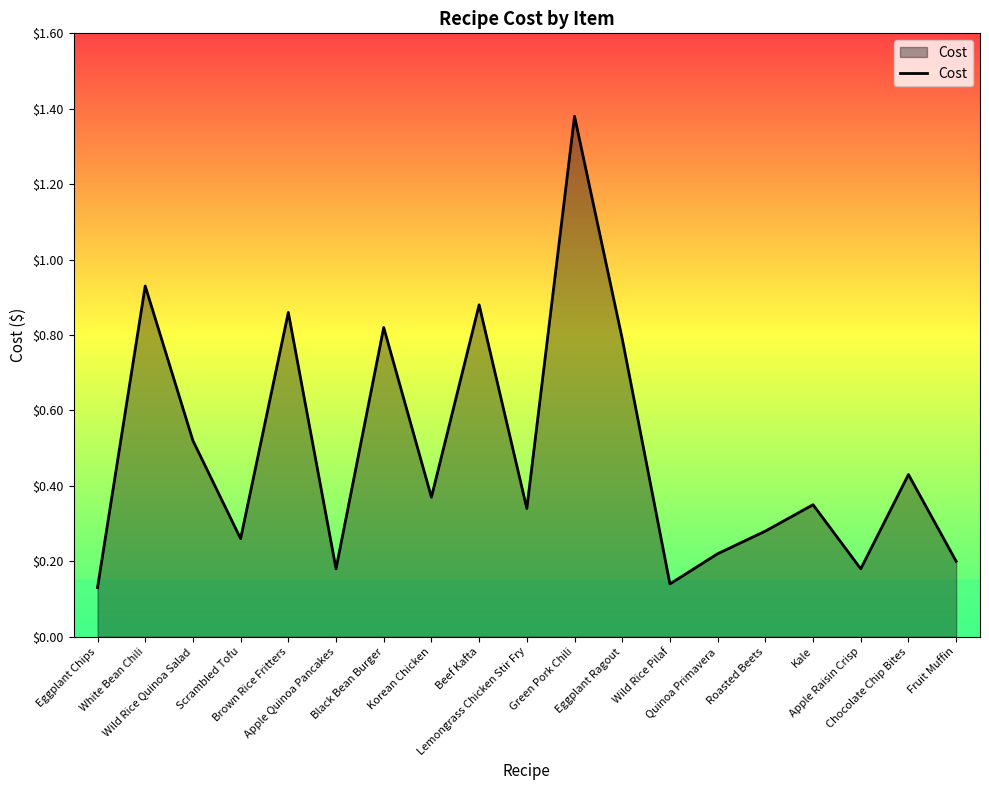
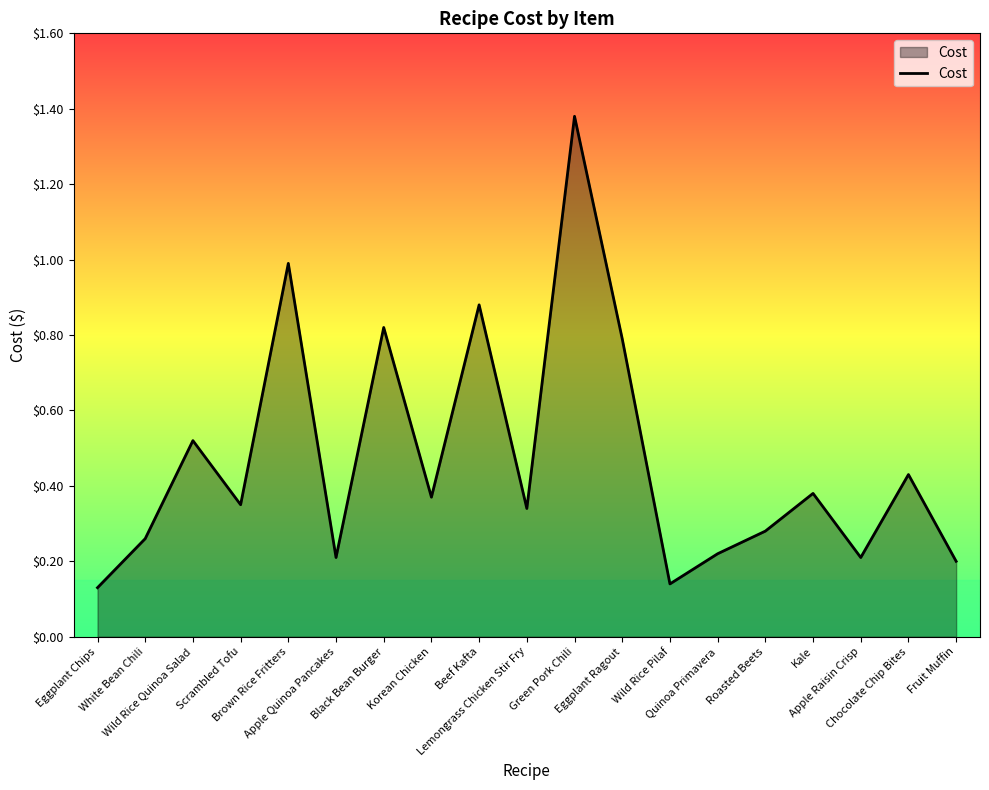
  {
-   "White Bean Chili": "$0.93",
+   "White Bean Chili": "$0.26",
    "Wild Rice Quinoa Salad": "$0.52",
-   "Scrambled Tofu": "$0.26",
-   "Brown Rice Fritters": "$0.86",
-   "Apple Quinoa Pancakes": "$0.18",
+   "Scrambled Tofu": "$0.35",
+   "Brown Rice Fritters": "$0.99",
+   "Apple Quinoa Pancakes": "$0.21",
    "Black Bean Burger": "$0.82",
    "Korean Chicken": "$0.37",
    "Beef Kafta": "$0.88",
    "Lemongrass Chicken Stir Fry": "$0.34",
    "Green Pork Chili": "$1.38",
    "Eggplant Ragout": "$0.79",
    "Quinoa Primavera": "$0.22",
    "Roasted Beets": "$0.28",
-   "Kale": "$0.35",
-   "Apple Raisin Crisp": "$0.18",
+   "Kale": "$0.38",
+   "Apple Raisin Crisp": "$0.21",
    "Chocolate Chip Bites": "$0.43",
    "Fruit Muffin": "$0.20"
  }
